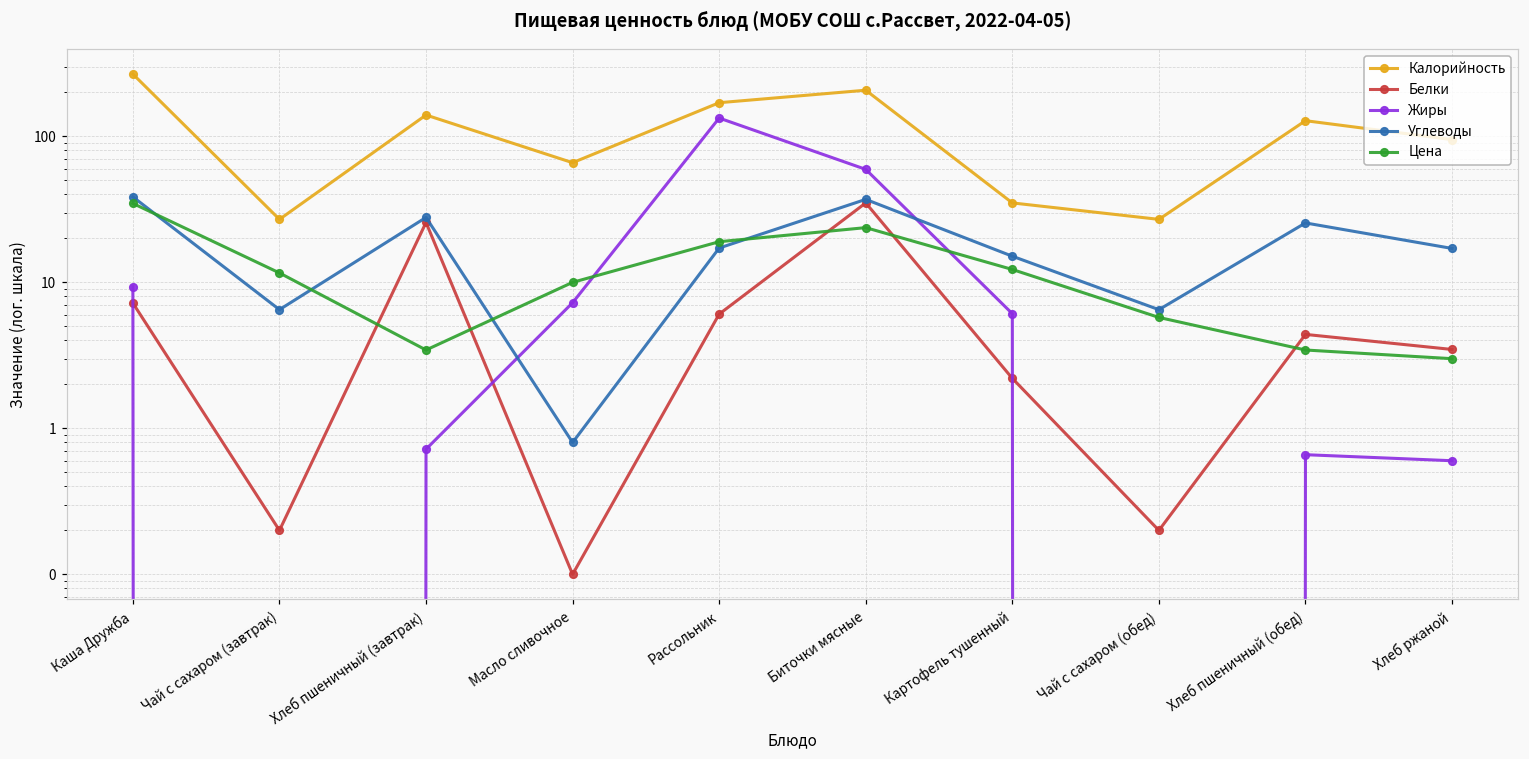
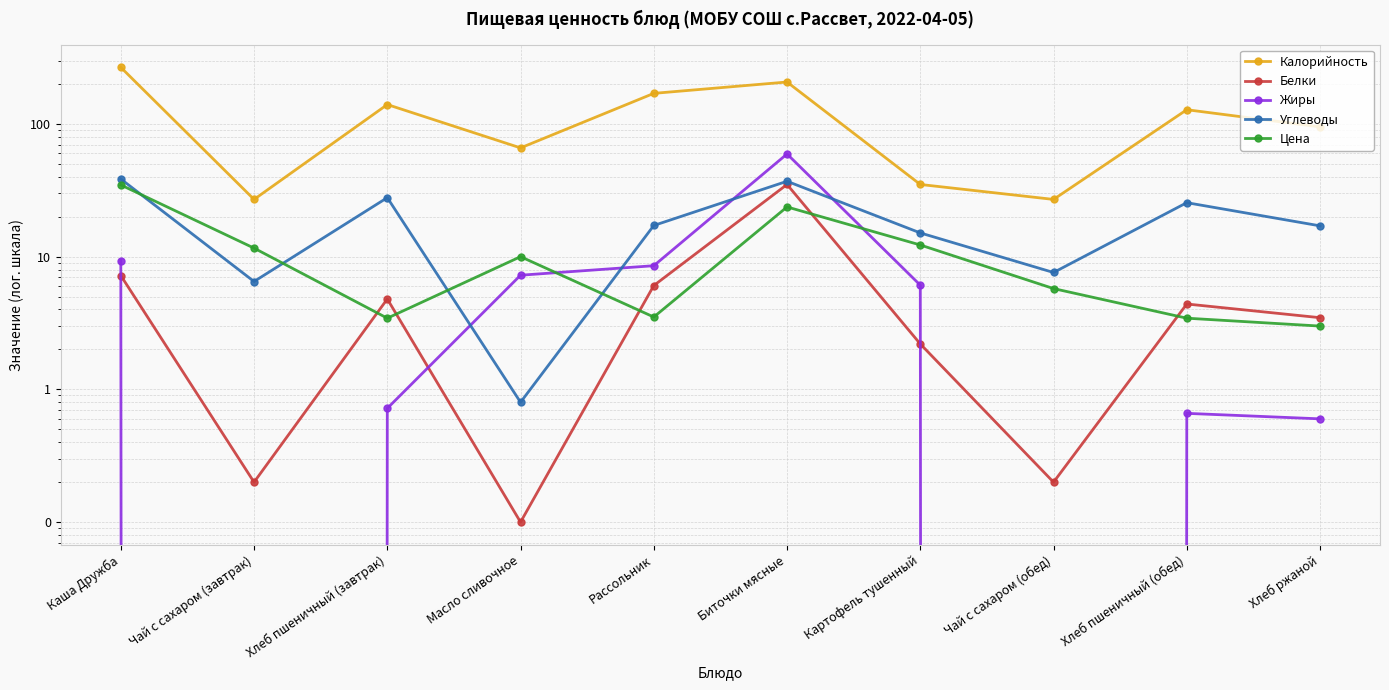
  {
    "Калорийность": {
      "Каша Дружба": 270,
      "Чай с сахаром (завтрак)": 27,
      "Хлеб пшеничный (завтрак)": 140,
      "Масло сливочное": 70,
      "Рассольник": 170,
      "Биточки мясные": 210,
      "Картофель тушенный": 35,
      "Чай с сахаром (обед)": 27,
      "Хлеб пшеничный (обед)": 130
    },
    "Белки": {
      "Каша Дружба": 7,
      "Чай с сахаром (завтрак)": 0.2,
-     "Хлеб пшеничный (завтрак)": 26,
+     "Хлеб пшеничный (завтрак)": 4.8,
      "Масло сливочное": 0.1,
      "Рассольник": 6,
      "Биточки мясные": 35,
      "Картофель тушенный": 2.2,
      "Чай с сахаром (обед)": 0.2,
      "Хлеб пшеничный (обед)": 4.4,
      "Хлеб ржаной": 3.5
    },
    "Жиры": {
      "Каша Дружба": 9,
      "Хлеб пшеничный (завтрак)": 0.7,
      "Масло сливочное": 7,
-     "Рассольник": 130,
+     "Рассольник": 9,
      "Биточки мясные": 60,
      "Картофель тушенный": 6,
      "Хлеб пшеничный (обед)": 0.7,
      "Хлеб ржаной": 0.6
    },
    "Углеводы": {
      "Каша Дружба": 38,
      "Чай с сахаром (завтрак)": 7,
      "Хлеб пшеничный (завтрак)": 28,
      "Масло сливочное": 0.8,
      "Рассольник": 17,
      "Биточки мясные": 37,
      "Картофель тушенный": 15,
-     "Чай с сахаром (обед)": 7,
+     "Чай с сахаром (обед)": 8,
      "Хлеб пшеничный (обед)": 26,
      "Хлеб ржаной": 17
    },
    "Цена": {
      "Каша Дружба": 35,
      "Чай с сахаром (завтрак)": 12,
      "Хлеб пшеничный (завтрак)": 3.4,
      "Масло сливочное": 10,
-     "Рассольник": 19,
+     "Рассольник": 3.5,
      "Биточки мясные": 24,
      "Картофель тушенный": 12,
      "Чай с сахаром (обед)": 5.8,
      "Хлеб пшеничный (обед)": 3.4,
      "Хлеб ржаной": 3.0
    }
  }
